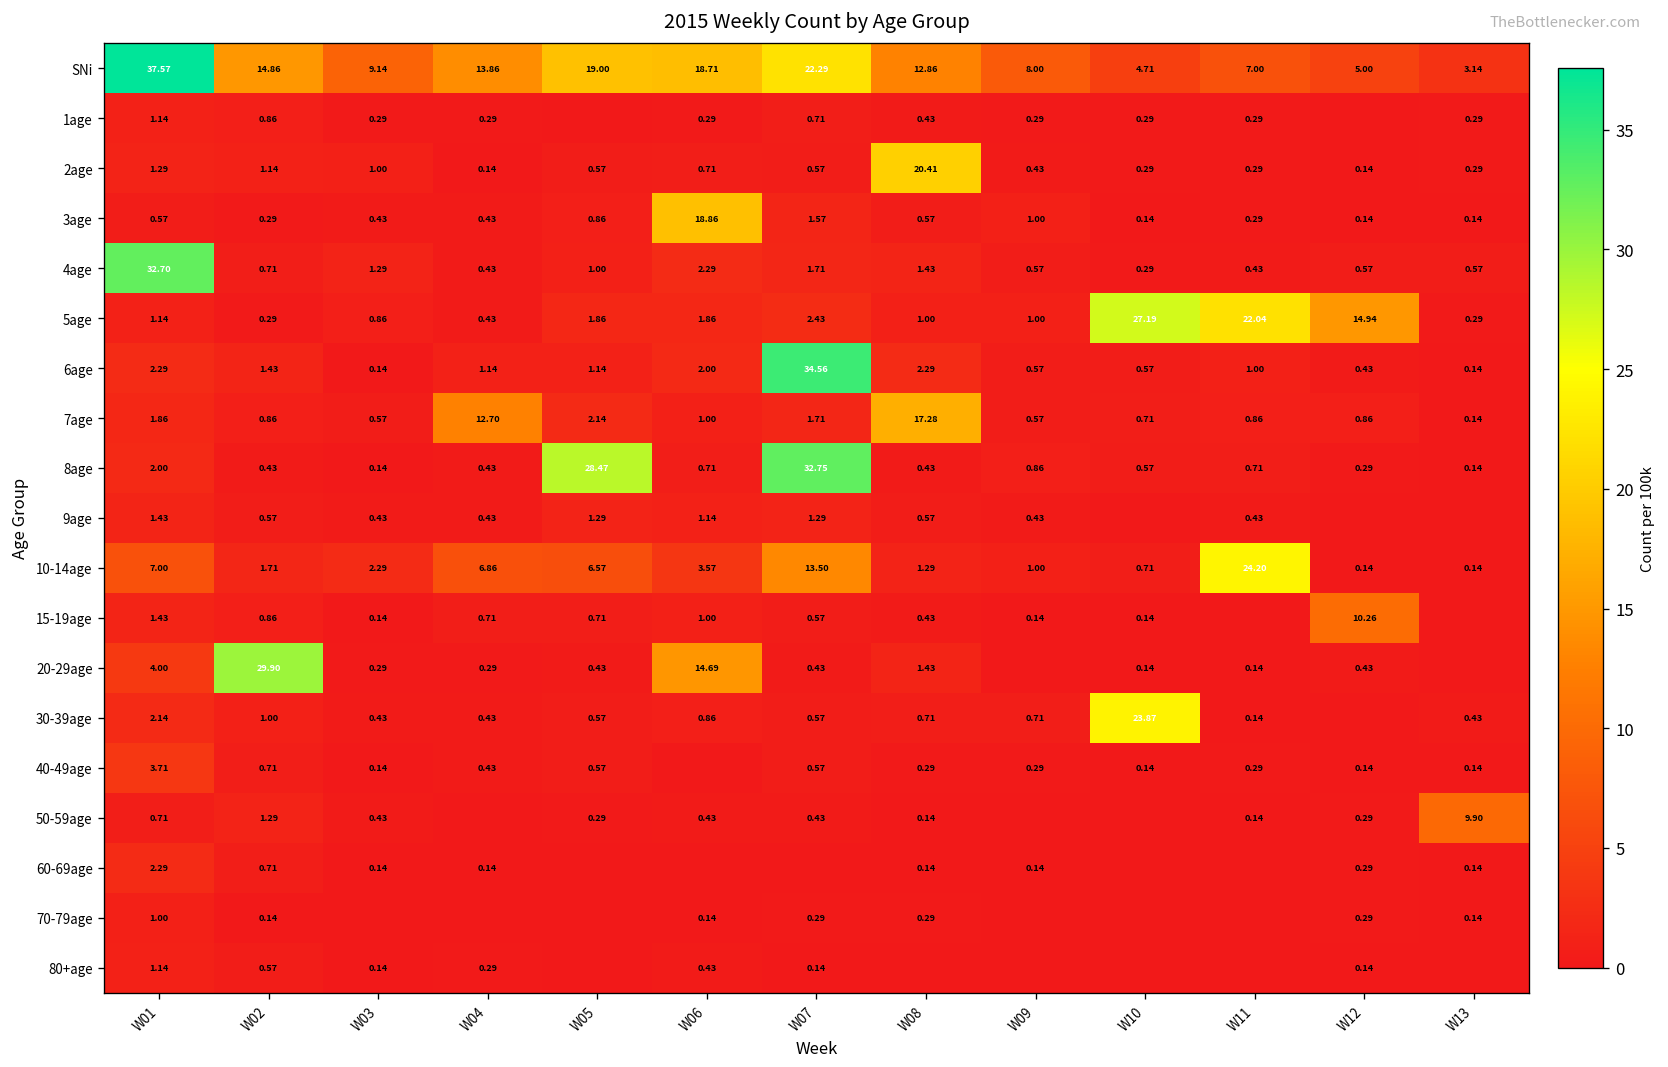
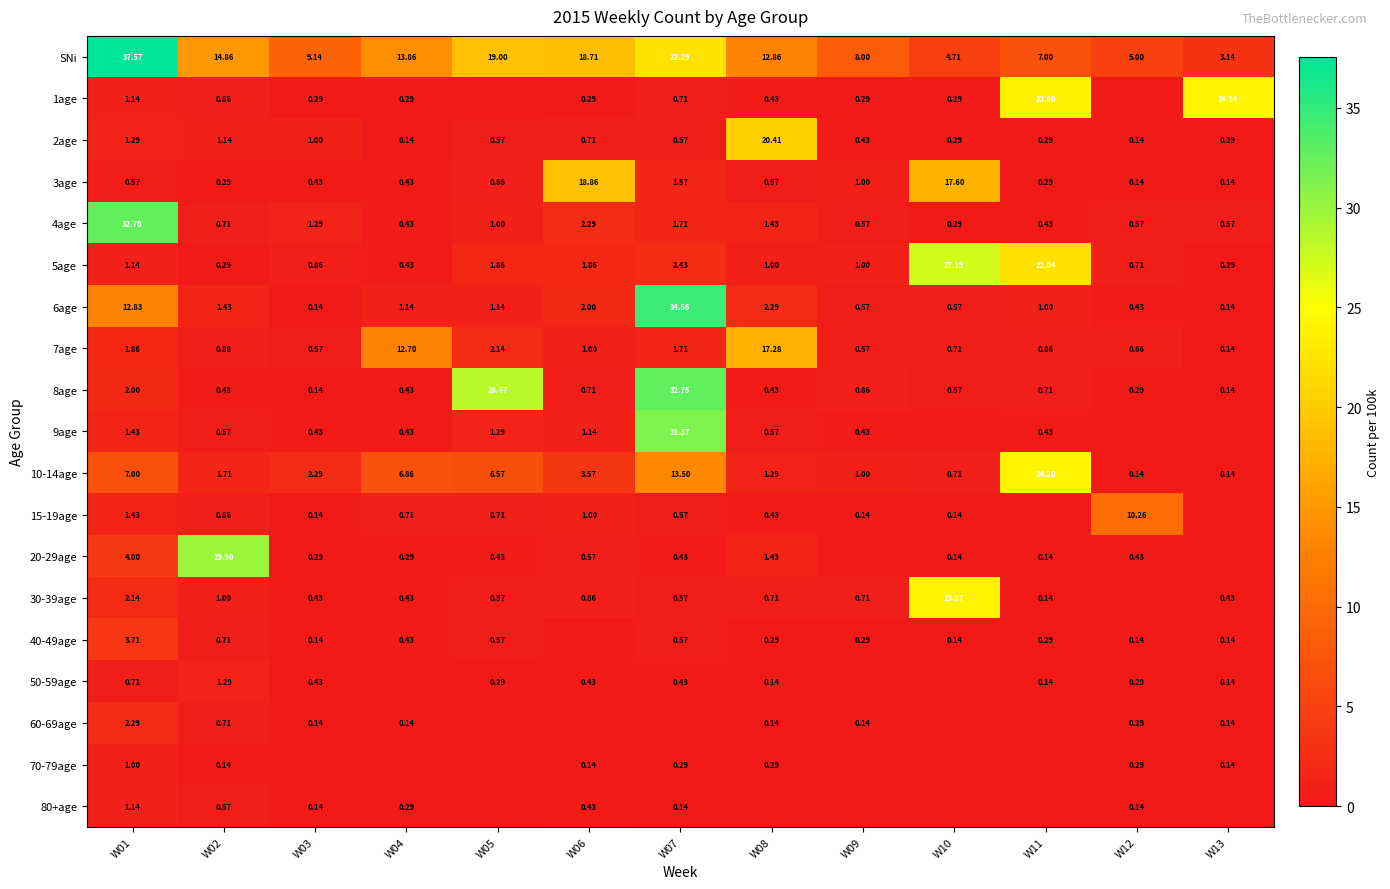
  {
    "1age": {
      "W01": 1.14,
      "W02": 0.86,
      "W03": 0.29,
      "W04": 0.29,
      "W06": 0.29,
      "W07": 0.71,
      "W08": 0.43,
      "W09": 0.29,
      "W10": 0.29,
-     "W11": 0.29,
-     "W13": 0.29
+     "W11": 23.60,
+     "W13": 24.14
    },
    "3age": {
      "W01": 0.57,
      "W02": 0.29,
      "W03": 0.43,
      "W04": 0.43,
      "W05": 0.86,
      "W06": 18.86,
      "W07": 1.57,
      "W08": 0.57,
      "W09": 1.00,
-     "W10": 0.14,
+     "W10": 17.60,
      "W11": 0.29,
      "W12": 0.14,
      "W13": 0.14
    },
    "5age": {
      "W01": 1.14,
      "W02": 0.29,
      "W03": 0.86,
      "W04": 0.43,
      "W05": 1.86,
      "W06": 1.86,
      "W07": 2.43,
      "W08": 1.00,
      "W09": 1.00,
      "W10": 27.19,
      "W11": 22.04,
-     "W12": 14.94,
+     "W12": 0.71,
      "W13": 0.29
    },
    "6age": {
-     "W01": 2.29,
+     "W01": 12.83,
      "W02": 1.43,
      "W03": 0.14,
      "W04": 1.14,
      "W05": 1.14,
      "W06": 2.00,
      "W07": 34.56,
      "W08": 2.29,
      "W09": 0.57,
      "W10": 0.57,
      "W11": 1.00,
      "W12": 0.43,
      "W13": 0.14
    },
    "9age": {
      "W01": 1.43,
      "W02": 0.57,
      "W03": 0.43,
      "W04": 0.43,
      "W05": 1.29,
      "W06": 1.14,
-     "W07": 1.29,
+     "W07": 31.37,
      "W08": 0.57,
      "W09": 0.43,
      "W11": 0.43
    },
    "20-29age": {
      "W01": 4.00,
      "W02": 29.90,
      "W03": 0.29,
      "W04": 0.29,
      "W05": 0.43,
-     "W06": 14.69,
+     "W06": 0.57,
      "W07": 0.43,
      "W08": 1.43,
      "W10": 0.14,
      "W11": 0.14,
      "W12": 0.43
    },
    "50-59age": {
      "W01": 0.71,
      "W02": 1.29,
      "W03": 0.43,
      "W05": 0.29,
      "W06": 0.43,
      "W07": 0.43,
      "W08": 0.14,
      "W11": 0.14,
      "W12": 0.29,
-     "W13": 9.90
+     "W13": 0.14
    }
  }
